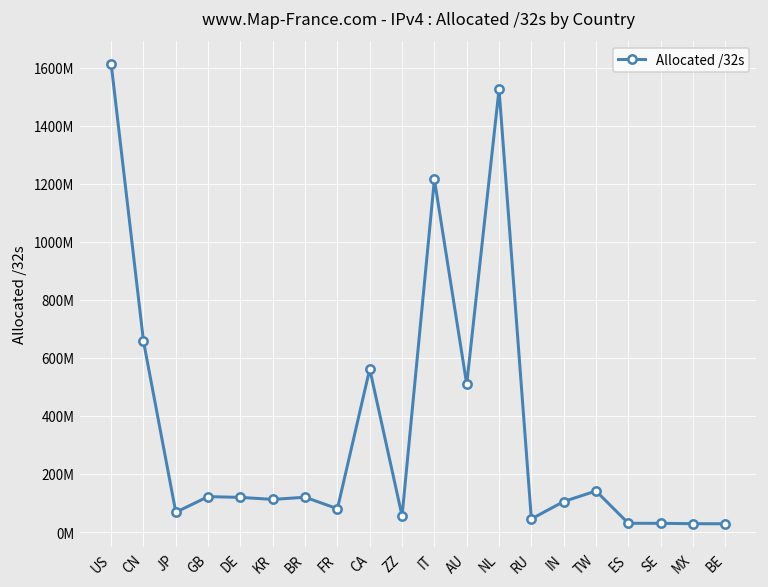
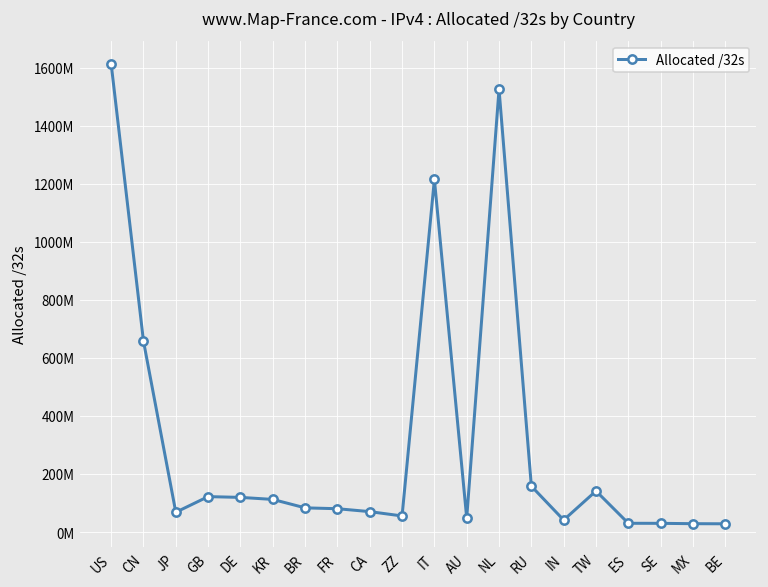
  {
    "US": 1610000000,
    "CN": 660000000,
    "JP": 70000000,
    "GB": 120000000,
    "DE": 120000000,
    "KR": 110000000,
-   "BR": 120000000,
+   "BR": 80000000,
    "FR": 80000000,
-   "CA": 560000000,
+   "CA": 70000000,
    "ZZ": 60000000,
    "IT": 1210000000,
-   "AU": 510000000,
+   "AU": 50000000,
    "NL": 1530000000,
-   "RU": 50000000,
-   "IN": 110000000,
+   "RU": 160000000,
+   "IN": 40000000,
    "TW": 140000000,
    "ES": 30000000,
    "SE": 30000000,
    "MX": 30000000,
    "BE": 30000000
  }
